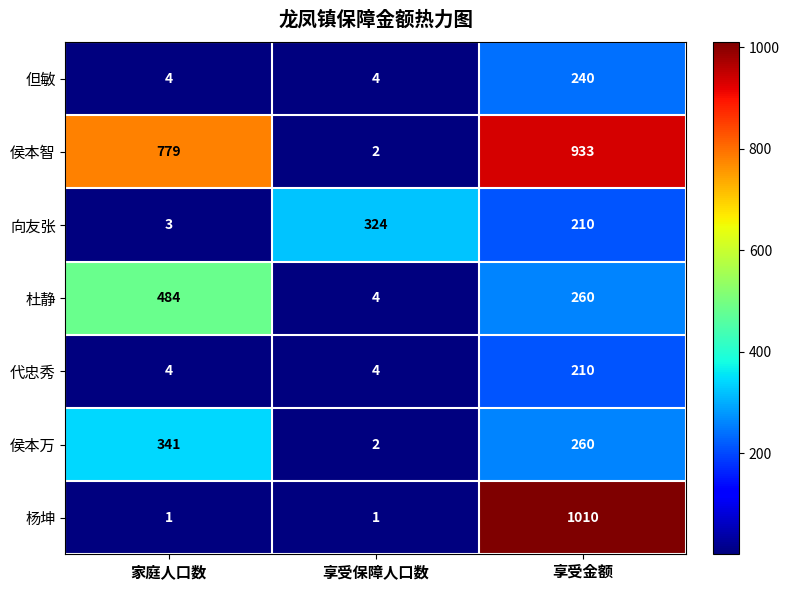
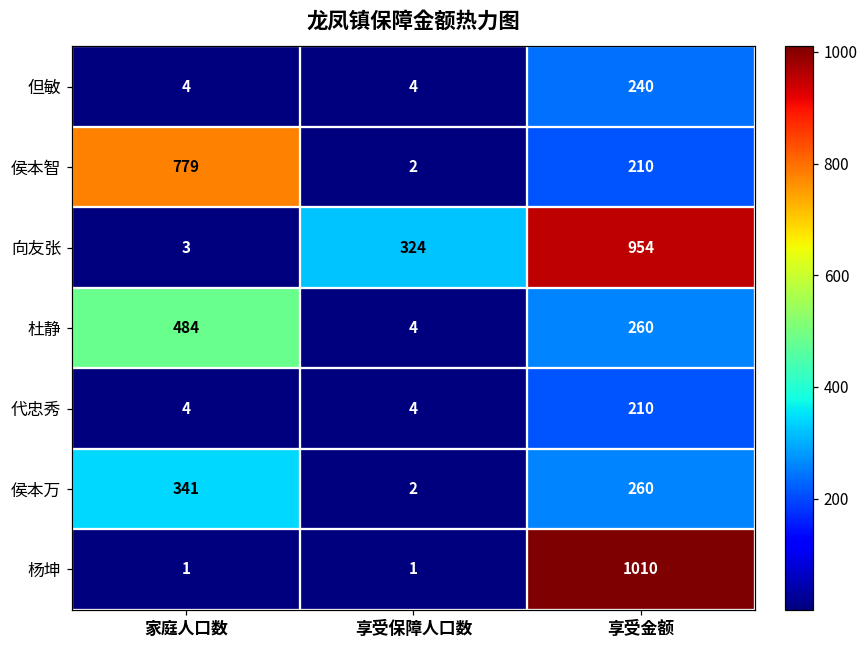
  {
    "但敏": {
      "家庭人口数": 4,
      "享受保障人口数": 4,
      "享受金额": 240
    },
    "侯本智": {
      "家庭人口数": 779,
      "享受保障人口数": 2,
-     "享受金额": 933
+     "享受金额": 210
    },
    "向友张": {
      "家庭人口数": 3,
      "享受保障人口数": 324,
-     "享受金额": 210
+     "享受金额": 954
    },
    "杜静": {
      "家庭人口数": 484,
      "享受保障人口数": 4,
      "享受金额": 260
    },
    "代忠秀": {
      "家庭人口数": 4,
      "享受保障人口数": 4,
      "享受金额": 210
    },
    "侯本万": {
      "家庭人口数": 341,
      "享受保障人口数": 2,
      "享受金额": 260
    },
    "杨坤": {
      "家庭人口数": 1,
      "享受保障人口数": 1,
      "享受金额": 1010
    }
  }
